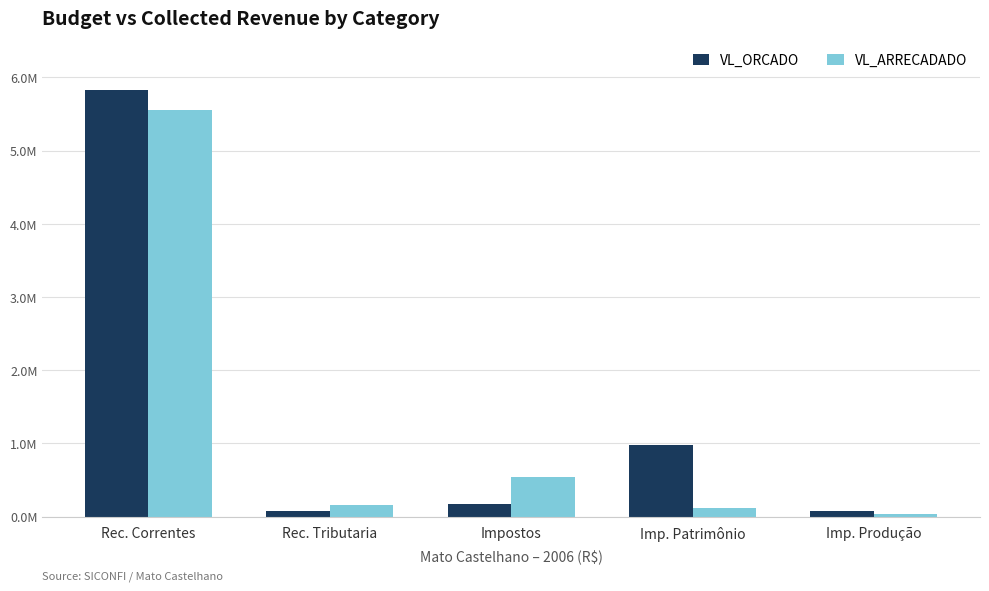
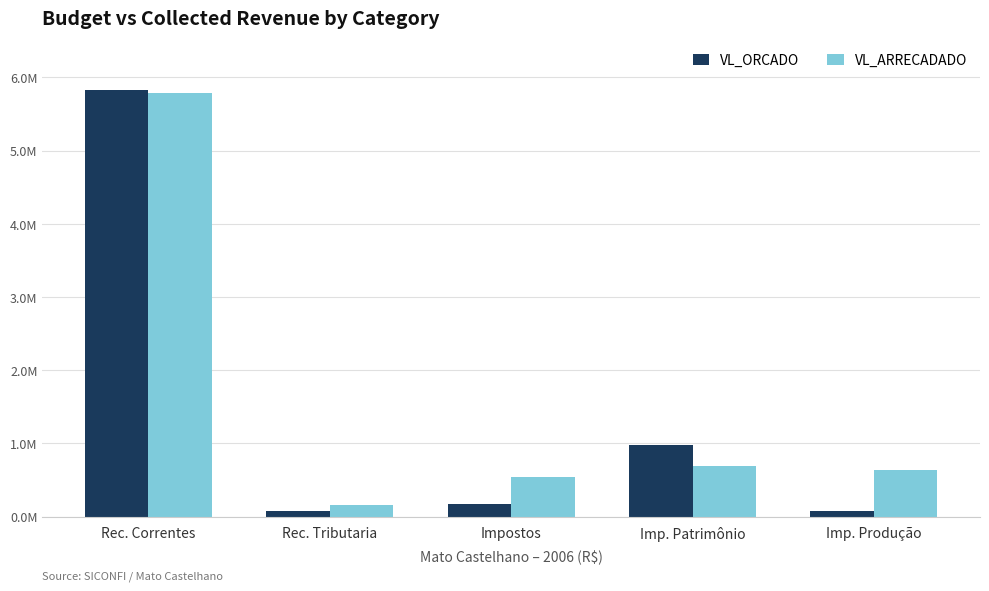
  {
    "VL_ORCADO": {
      "Rec. Correntes": 5800000,
      "Rec. Tributaria": 100000,
      "Impostos": 200000,
      "Imp. Patrimônio": 1000000,
      "Imp. Produção": 100000
    },
    "VL_ARRECADADO": {
-     "Rec. Correntes": 5600000,
+     "Rec. Correntes": 5800000,
      "Rec. Tributaria": 200000,
      "Impostos": 500000,
-     "Imp. Patrimônio": 100000,
-     "Imp. Produção": 0
+     "Imp. Patrimônio": 700000,
+     "Imp. Produção": 600000
    }
  }
